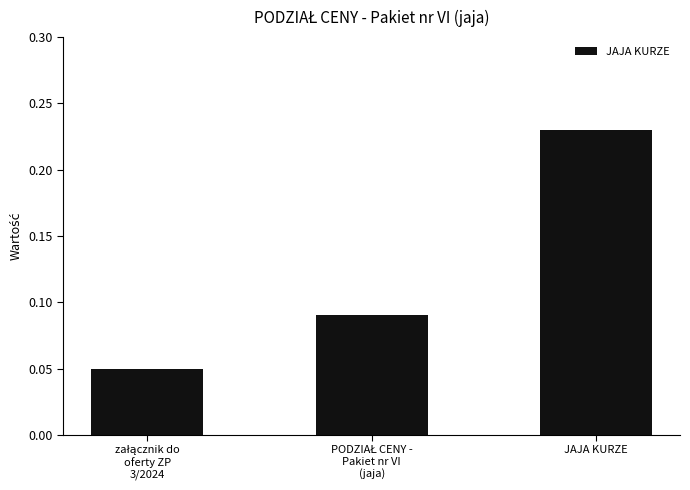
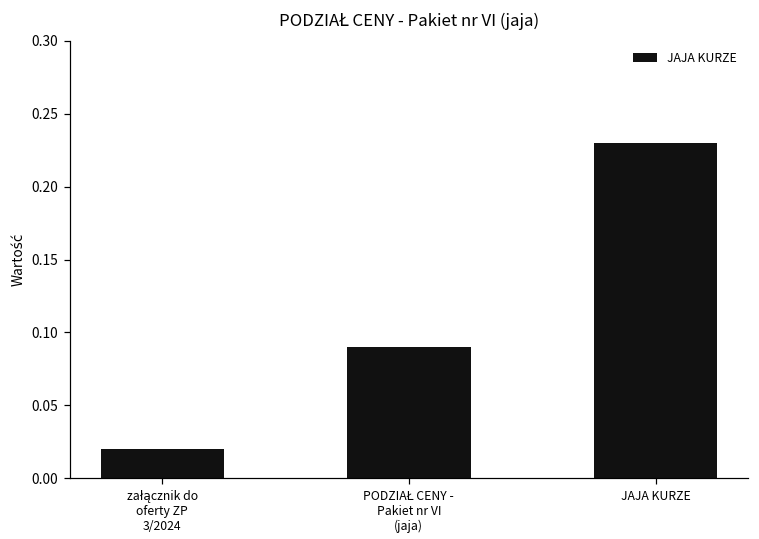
  {
-   "załącznik do oferty ZP 3/2024": 0.05,
+   "załącznik do oferty ZP 3/2024": 0.02,
    "PODZIAŁ CENY - Pakiet nr VI (jaja)": 0.09,
    "JAJA KURZE": 0.23
  }
